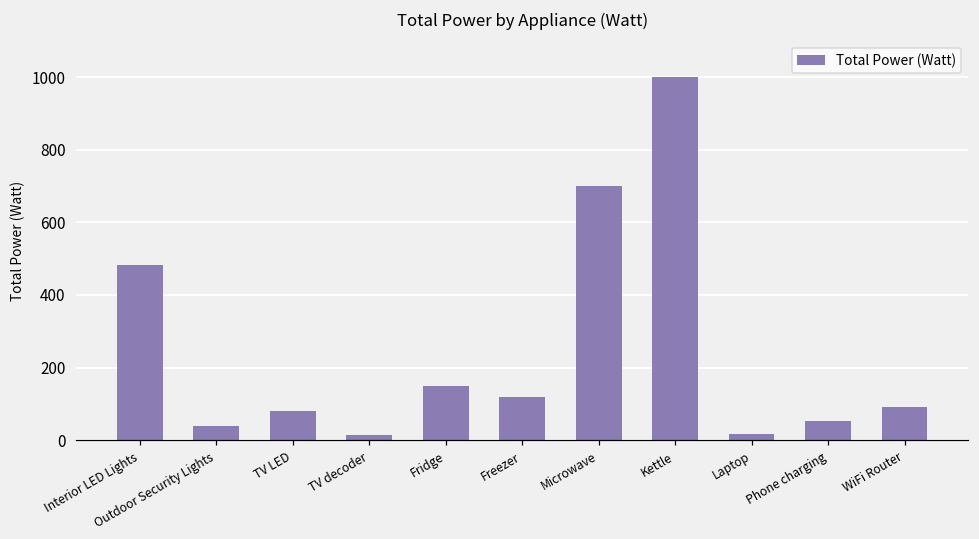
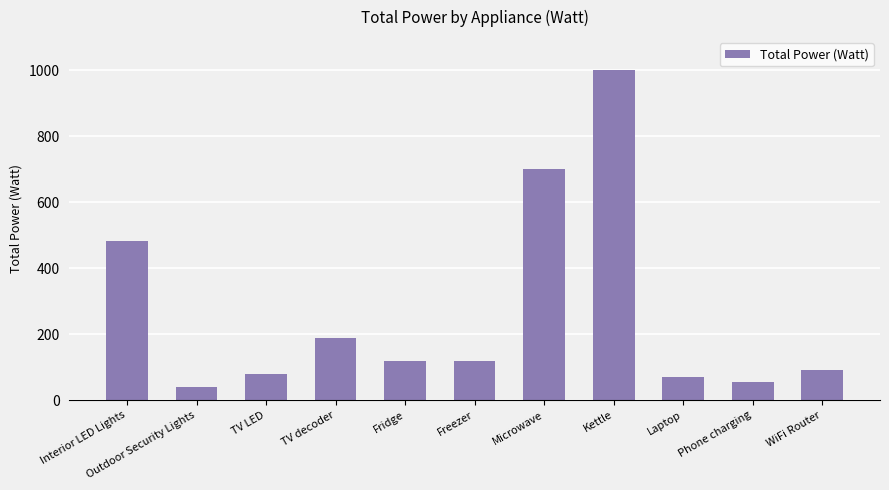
  {
    "Interior LED Lights": 480,
    "Outdoor Security Lights": 40,
    "TV LED": 80,
-   "TV decoder": 20,
-   "Fridge": 150,
+   "TV decoder": 190,
+   "Fridge": 120,
    "Freezer": 120,
    "Microwave": 700,
    "Kettle": 1000,
-   "Laptop": 20,
+   "Laptop": 70,
    "Phone charging": 50,
    "WiFi Router": 90
  }
